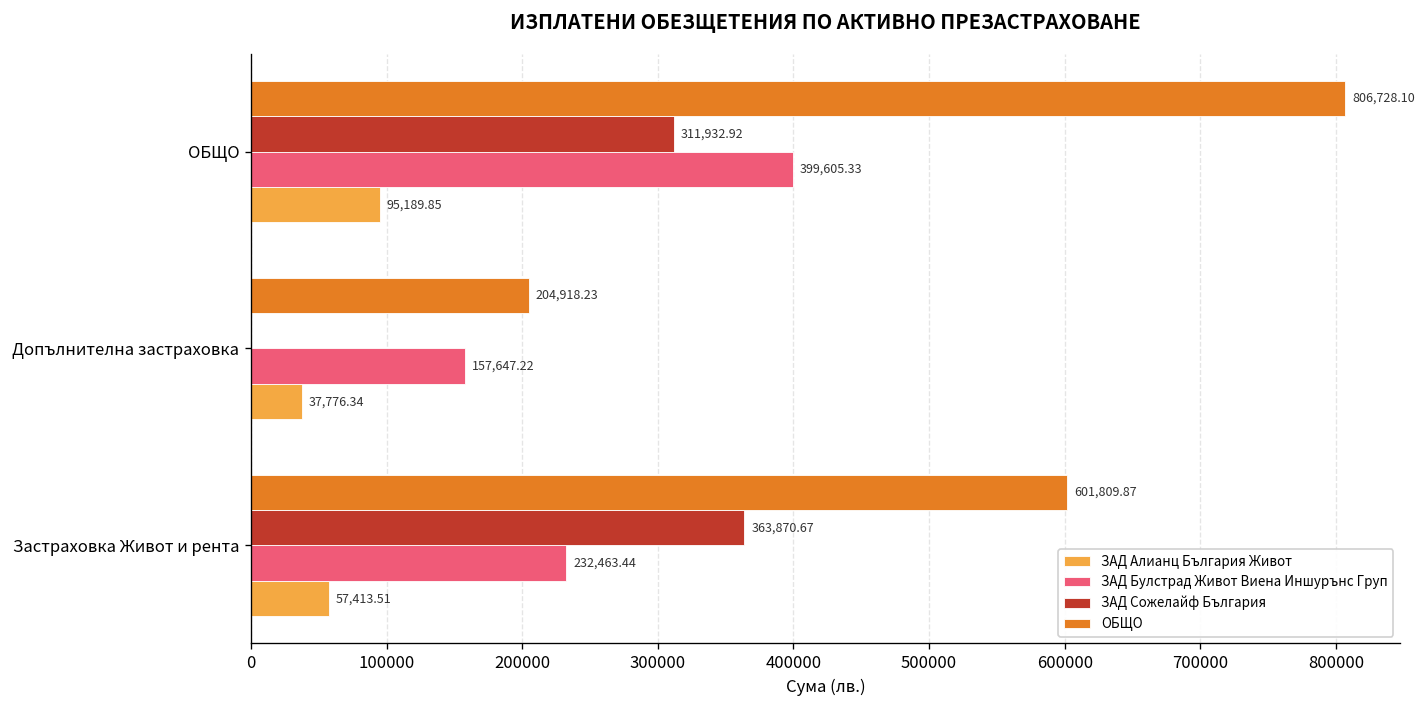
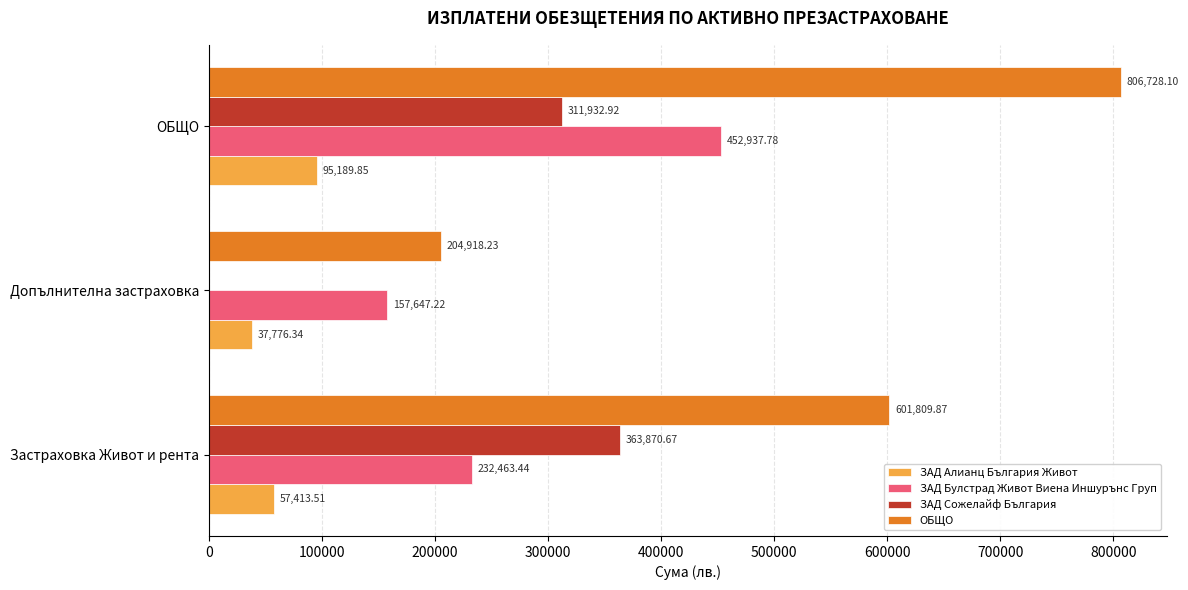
  {
    "ЗАД Булстрад Живот Виена Иншурънс Груп": {
-     "ОБЩО": "399,605.33",
+     "ОБЩО": "452,937.78",
      "Допълнителна застраховка": "157,647.22",
      "Застраховка Живот и рента": "232,463.44"
    },
    "ЗАД Сожелайф България": {
      "ОБЩО": "311,932.92",
      "Застраховка Живот и рента": "363,870.67"
    }
  }
